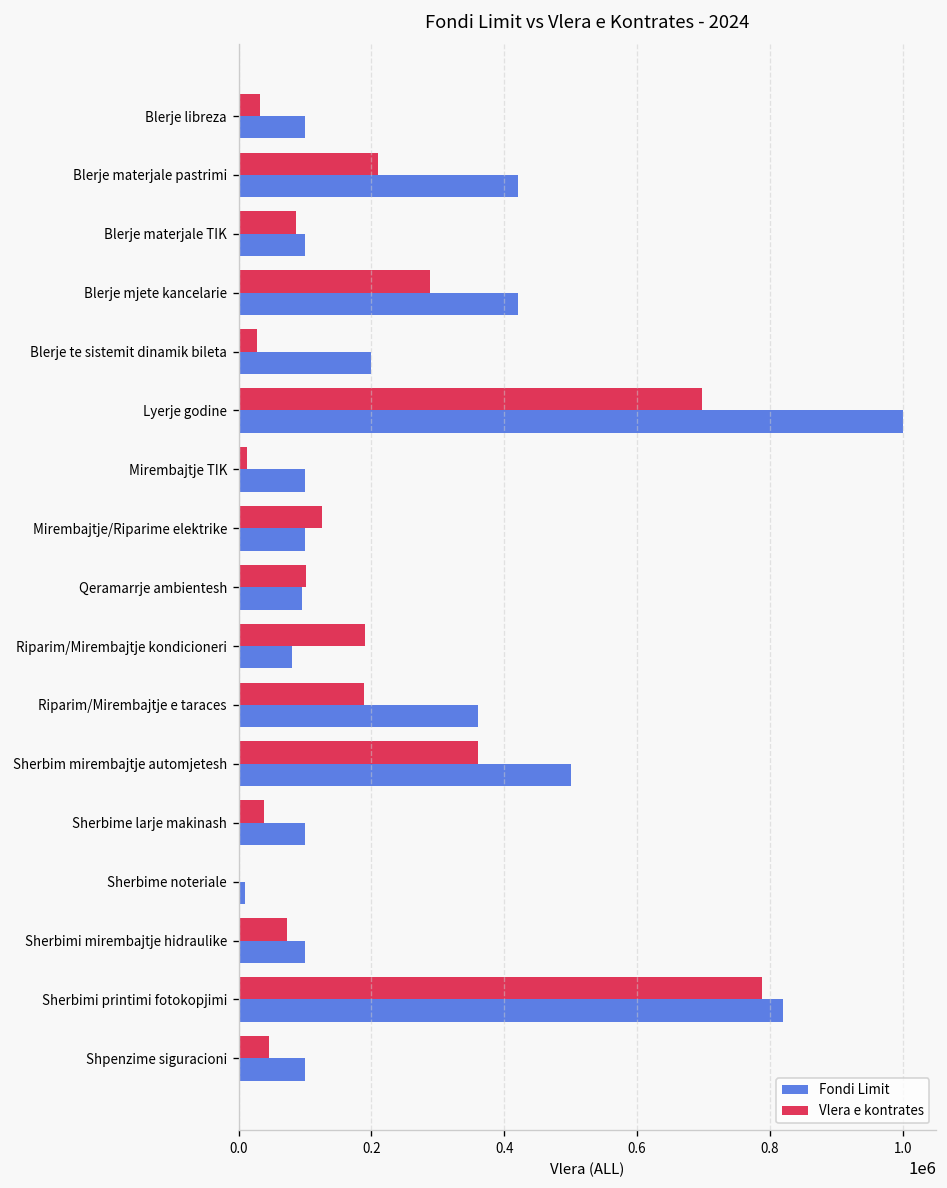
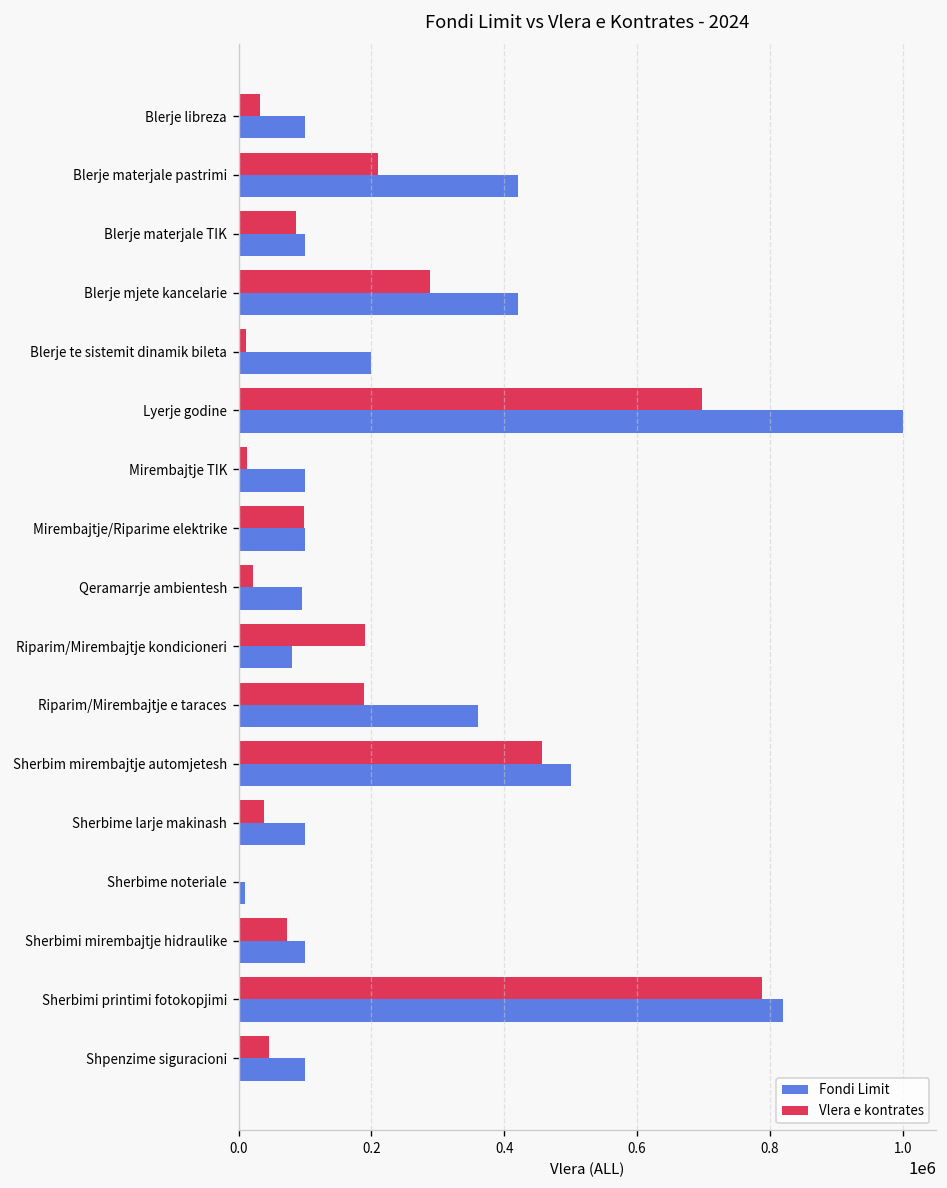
  {
    "Fondi Limit": {
      "Blerje libreza": 100000,
      "Blerje materjale pastrimi": 420000,
      "Blerje materjale TIK": 100000,
      "Blerje mjete kancelarie": 420000,
      "Blerje te sistemit dinamik bileta": 200000,
      "Lyerje godine": 1000000,
      "Mirembajtje TIK": 100000,
      "Mirembajtje/Riparime elektrike": 100000,
      "Qeramarrje ambientesh": 100000,
      "Riparim/Mirembajtje kondicioneri": 80000,
      "Riparim/Mirembajtje e taraces": 360000,
      "Sherbim mirembajtje automjetesh": 500000,
      "Sherbime larje makinash": 100000,
      "Sherbime noteriale": 10000,
      "Sherbimi mirembajtje hidraulike": 100000,
      "Sherbimi printimi fotokopjimi": 820000,
      "Shpenzime siguracioni": 100000
    },
    "Vlera e kontrates": {
      "Blerje libreza": 30000,
      "Blerje materjale pastrimi": 210000,
      "Blerje materjale TIK": 90000,
      "Blerje mjete kancelarie": 290000,
-     "Blerje te sistemit dinamik bileta": 30000,
+     "Blerje te sistemit dinamik bileta": 10000,
      "Lyerje godine": 700000,
      "Mirembajtje TIK": 10000,
-     "Mirembajtje/Riparime elektrike": 120000,
-     "Qeramarrje ambientesh": 100000,
+     "Mirembajtje/Riparime elektrike": 100000,
+     "Qeramarrje ambientesh": 20000,
      "Riparim/Mirembajtje kondicioneri": 190000,
      "Riparim/Mirembajtje e taraces": 190000,
-     "Sherbim mirembajtje automjetesh": 360000,
+     "Sherbim mirembajtje automjetesh": 460000,
      "Sherbime larje makinash": 40000,
      "Sherbimi mirembajtje hidraulike": 70000,
      "Sherbimi printimi fotokopjimi": 790000,
      "Shpenzime siguracioni": 50000
    }
  }
